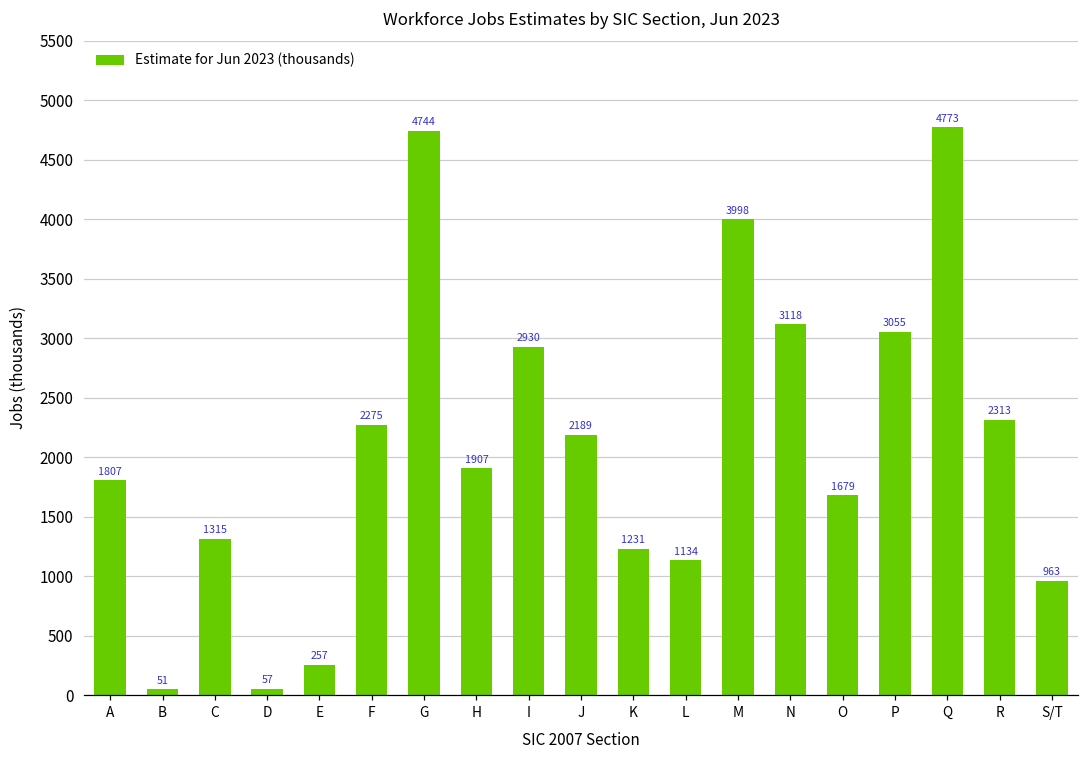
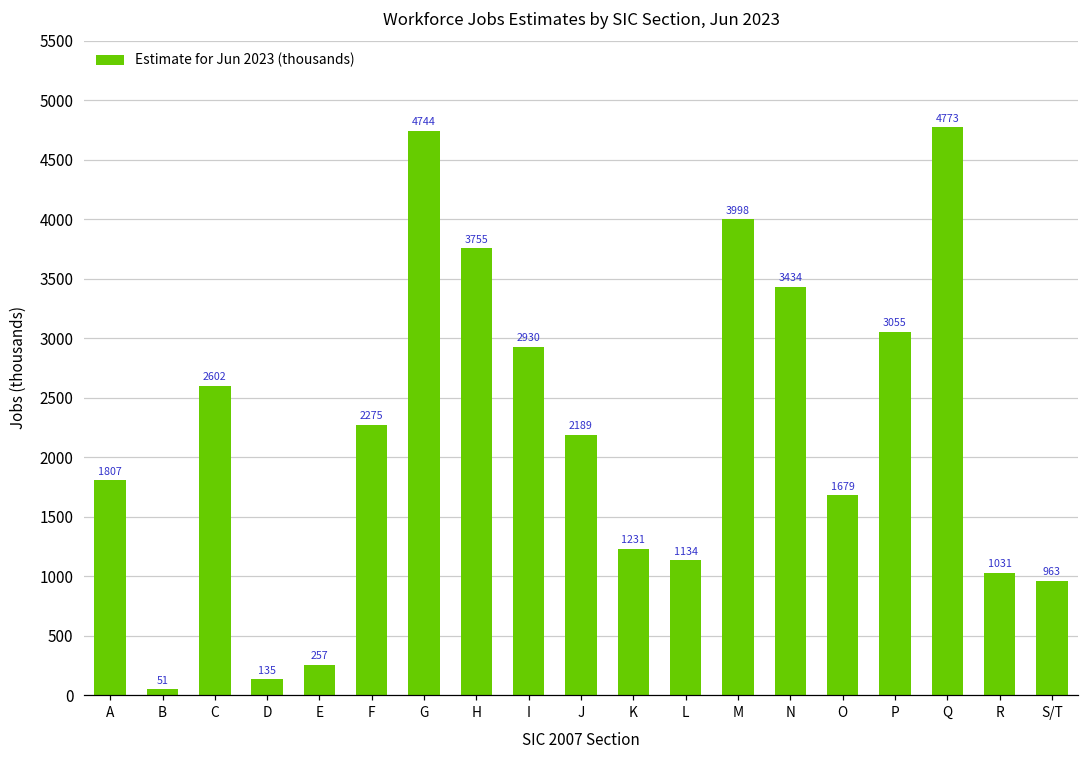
  {
    "A": 1807,
    "B": 51,
-   "C": 1315,
-   "D": 57,
+   "C": 2602,
+   "D": 135,
    "E": 257,
    "F": 2275,
    "G": 4744,
-   "H": 1907,
+   "H": 3755,
    "I": 2930,
    "J": 2189,
    "K": 1231,
    "L": 1134,
    "M": 3998,
-   "N": 3118,
+   "N": 3434,
    "O": 1679,
    "P": 3055,
    "Q": 4773,
-   "R": 2313,
+   "R": 1031,
    "S/T": 963
  }
